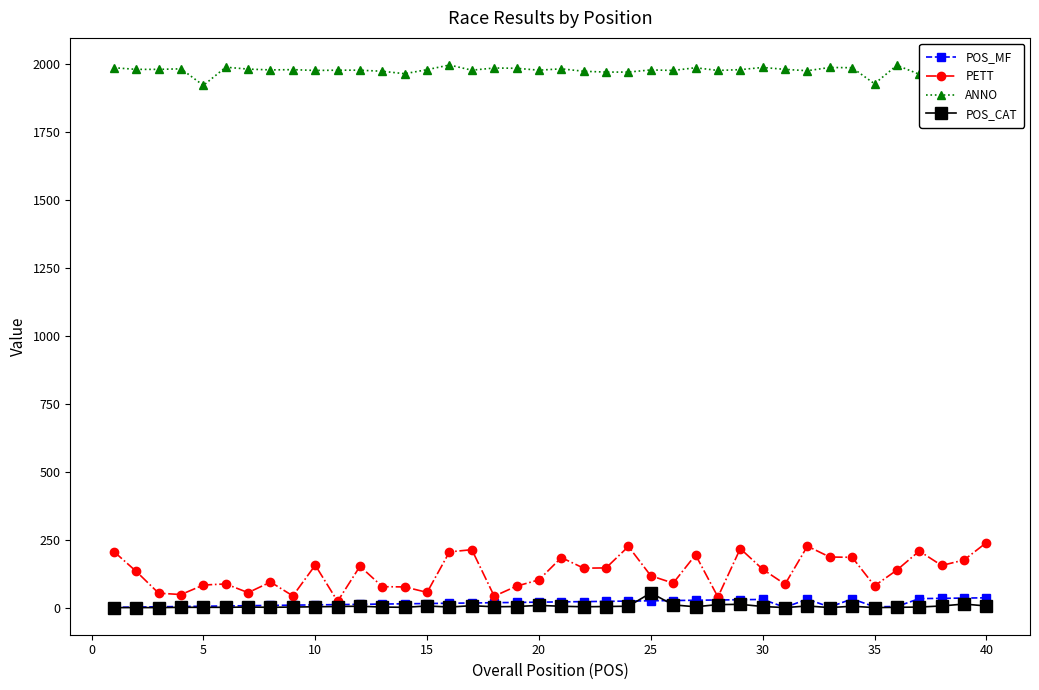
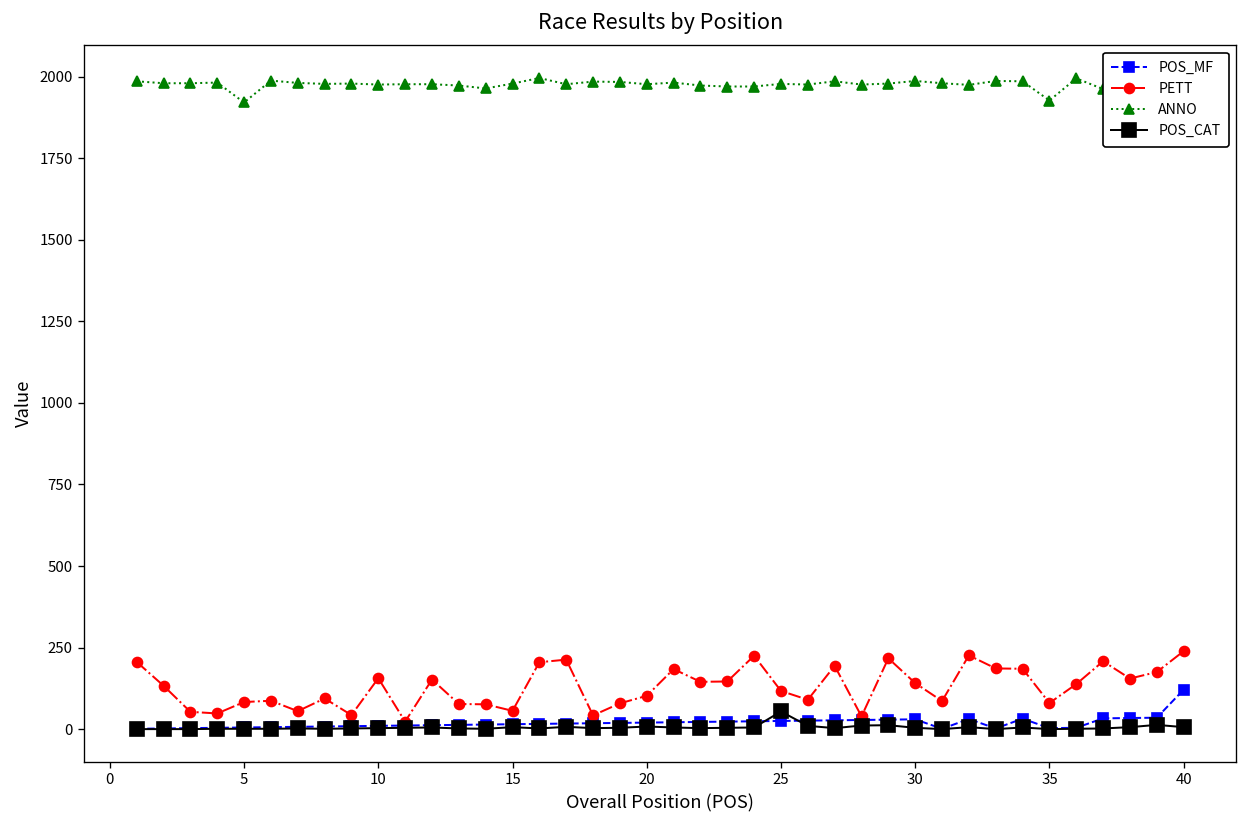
  {
    "POS_MF": {
      "20": 20,
      "25": 30,
      "30": 30,
-     "40": 40
+     "40": 120
    },
    "PETT": {
      "5": 80,
      "10": 160,
      "15": 60,
      "20": 100,
      "25": 120,
      "30": 140,
      "35": 80,
      "40": 240
    },
    "ANNO": {
      "5": 1920,
      "10": 1980,
      "15": 1980,
      "20": 1980,
      "25": 1980,
      "30": 1990,
      "35": 1930
    },
    "POS_CAT": {
      "20": 10,
      "25": 50,
      "30": 0,
      "40": 10
    }
  }
